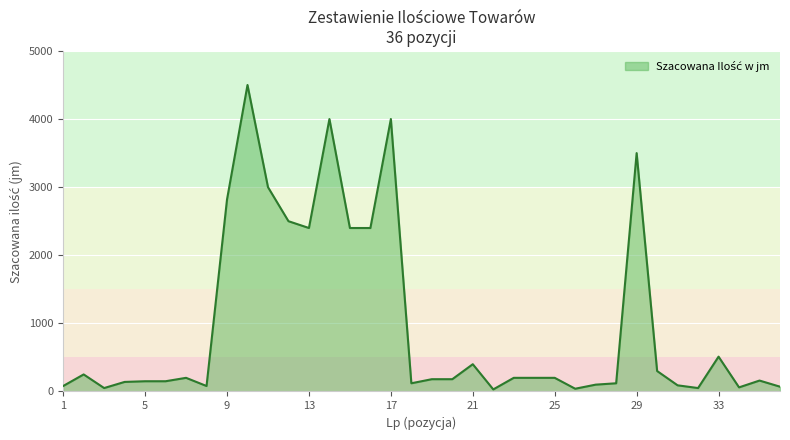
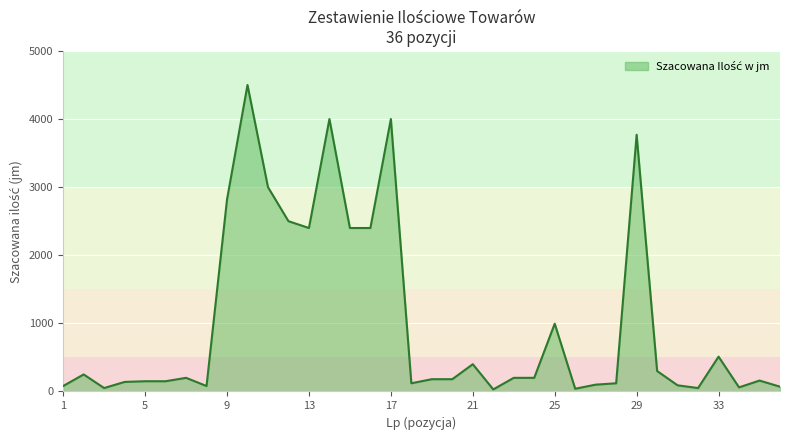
  {
    "1": 100,
    "5": 200,
    "9": 2800,
    "13": 2400,
    "17": 4000,
    "21": 400,
-   "25": 200,
-   "29": 3500,
+   "25": 1000,
+   "29": 3800,
    "33": 500
  }
